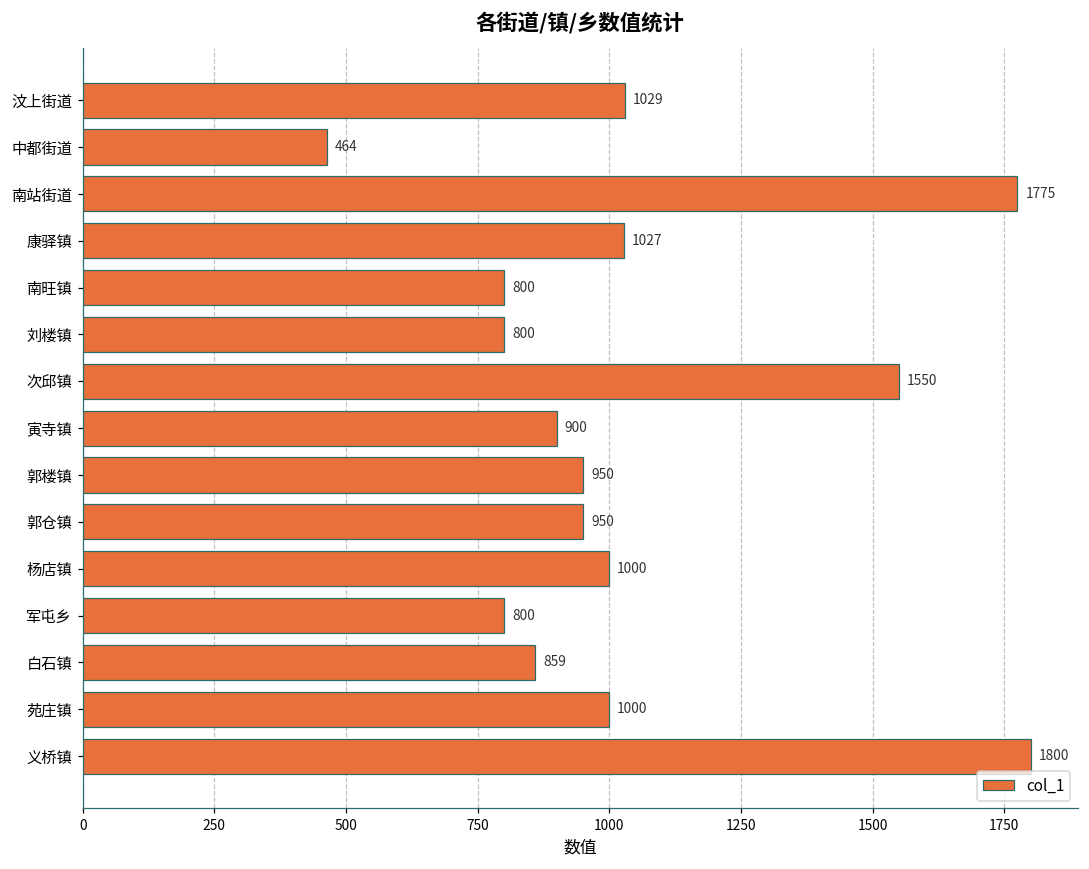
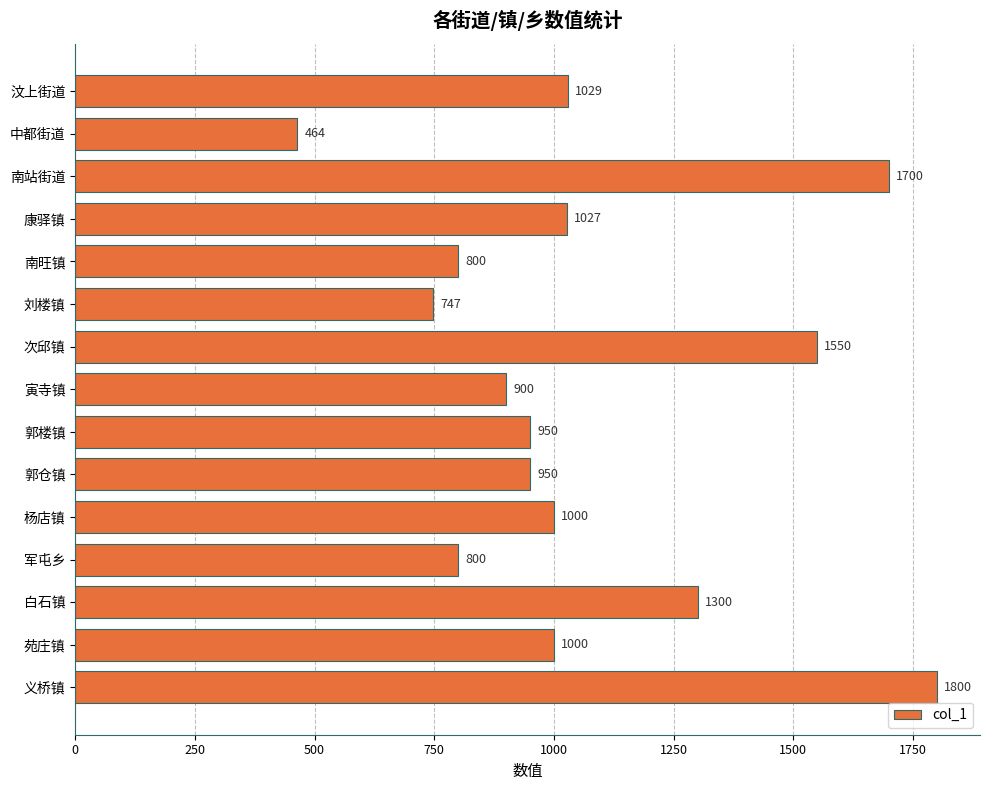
  {
    "汶上街道": 1029,
    "中都街道": 464,
-   "南站街道": 1775,
+   "南站街道": 1700,
    "康驿镇": 1027,
    "南旺镇": 800,
-   "刘楼镇": 800,
+   "刘楼镇": 747,
    "次邱镇": 1550,
    "寅寺镇": 900,
    "郭楼镇": 950,
    "郭仓镇": 950,
    "杨店镇": 1000,
    "军屯乡": 800,
-   "白石镇": 859,
+   "白石镇": 1300,
    "苑庄镇": 1000,
    "义桥镇": 1800
  }
